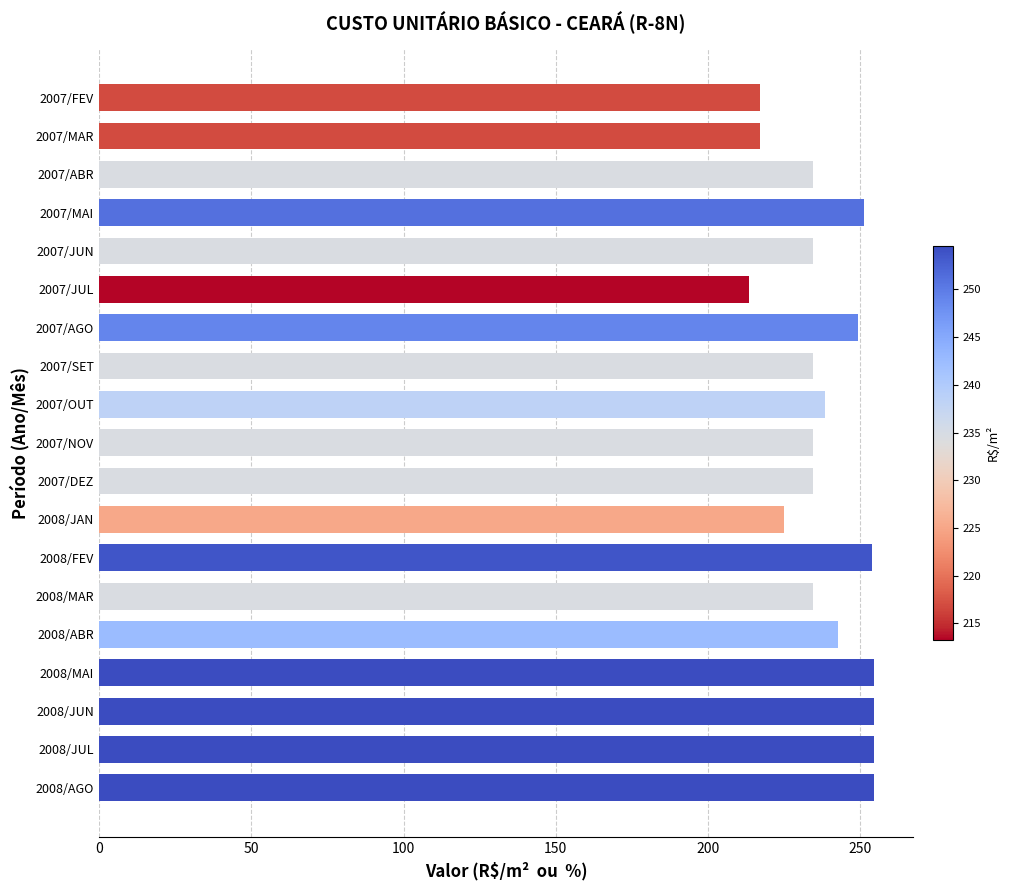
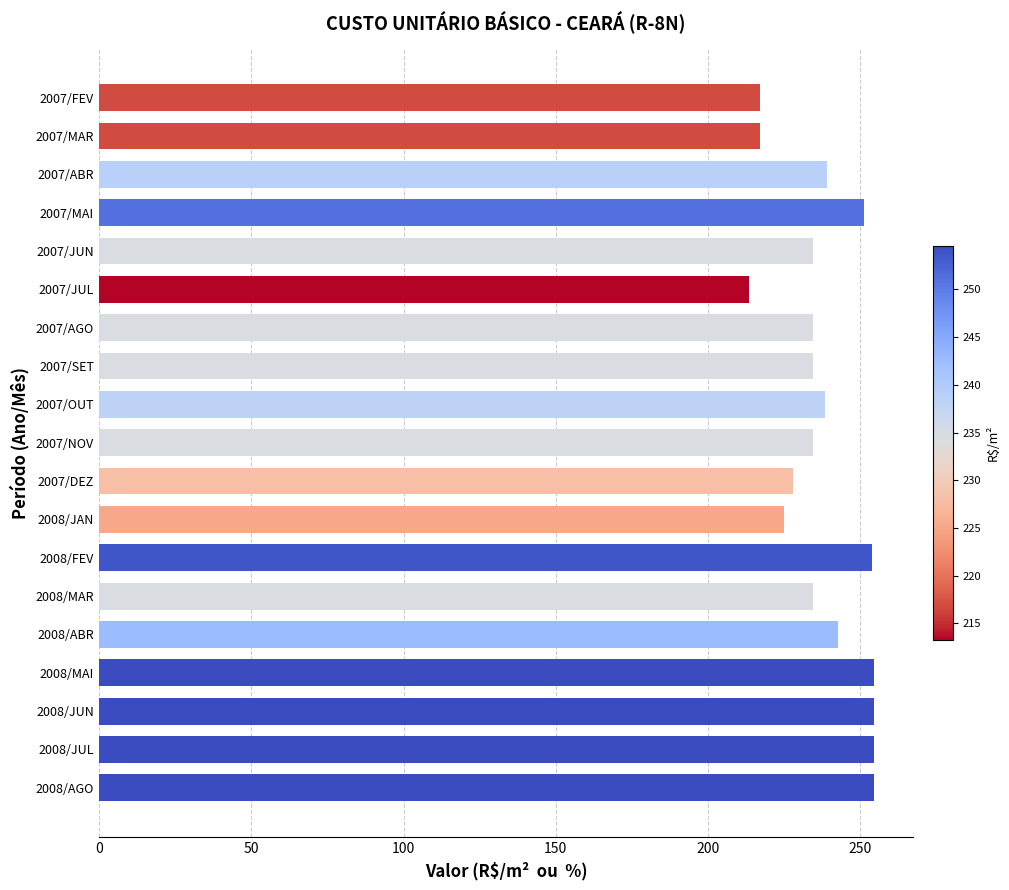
  {
    "2007/FEV": 217,
    "2007/MAR": 217,
-   "2007/ABR": 234,
+   "2007/ABR": 239,
    "2007/MAI": 251,
    "2007/JUN": 234,
    "2007/JUL": 213,
-   "2007/AGO": 249,
+   "2007/AGO": 234,
    "2007/SET": 234,
    "2007/OUT": 238,
    "2007/NOV": 234,
-   "2007/DEZ": 234,
+   "2007/DEZ": 228,
    "2008/JAN": 225,
    "2008/FEV": 254,
    "2008/MAR": 234,
    "2008/ABR": 243,
    "2008/MAI": 255,
    "2008/JUN": 255,
    "2008/JUL": 255,
    "2008/AGO": 255
  }
